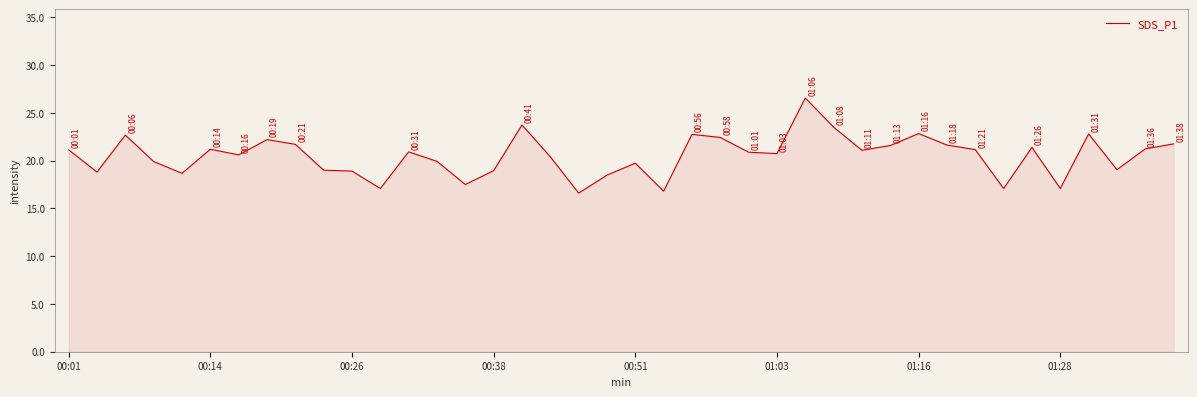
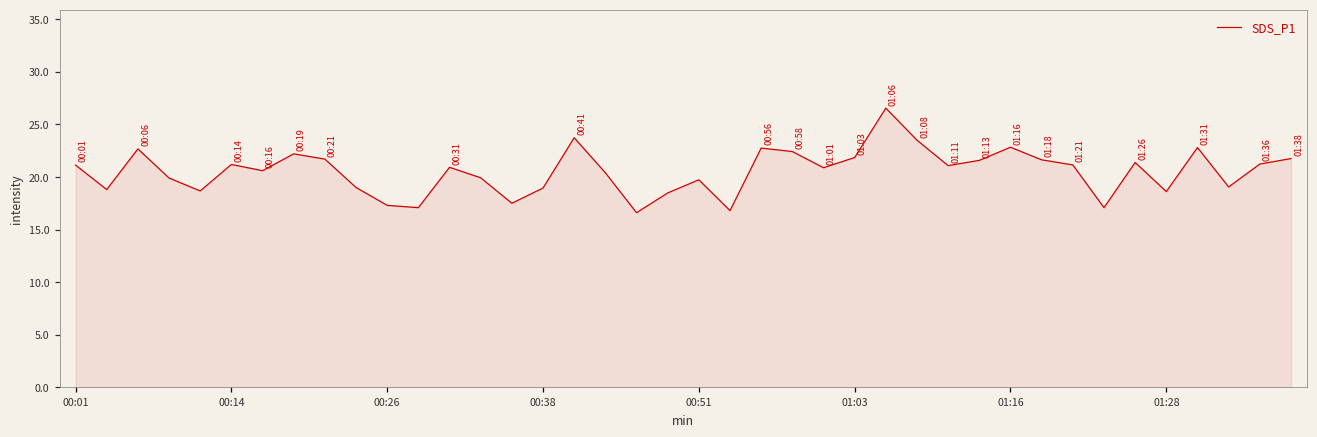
  {
-   "00:26": 19,
+   "00:26": 17,
    "00:38": 19,
    "00:51": 20,
-   "01:03": 21,
-   "01:28": 17
+   "01:03": 22,
+   "01:28": 19
  }
